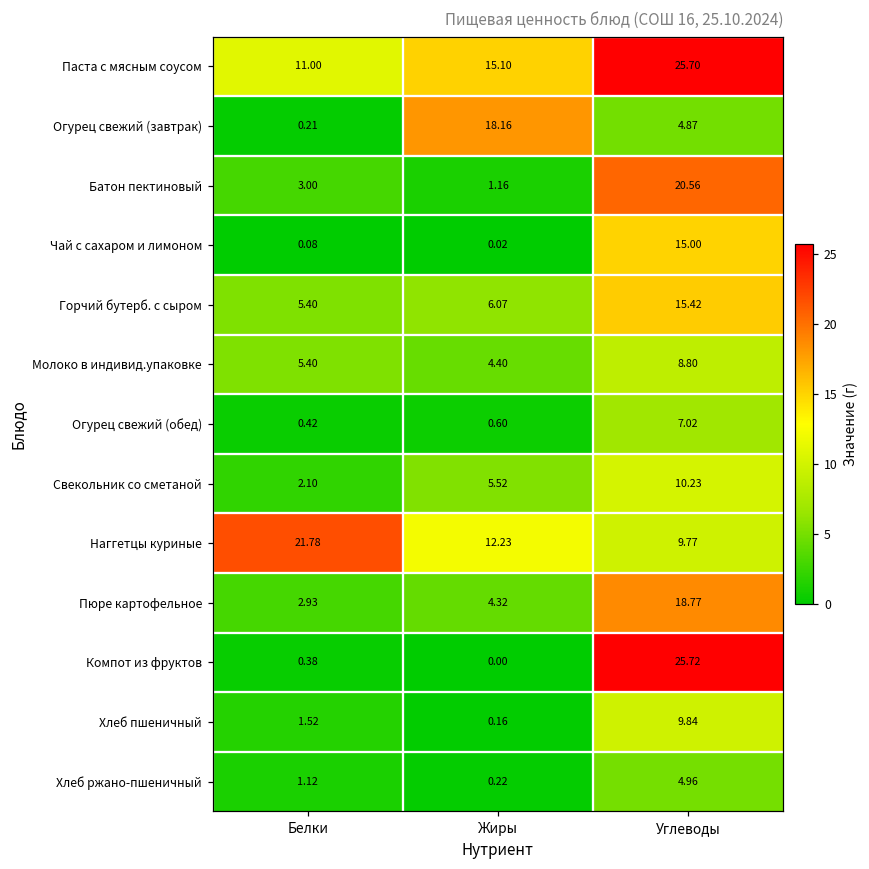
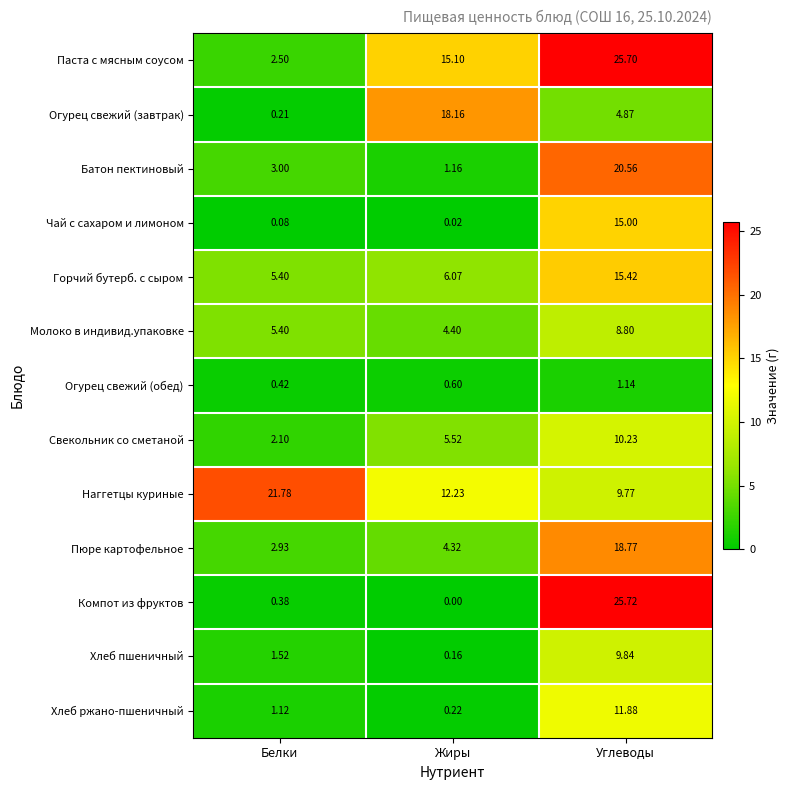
  {
    "Паста с мясным соусом": {
-     "Белки": 11.00,
+     "Белки": 2.50,
      "Жиры": 15.10,
      "Углеводы": 25.70
    },
    "Огурец свежий (завтрак)": {
      "Белки": 0.21,
      "Жиры": 18.16,
      "Углеводы": 4.87
    },
    "Батон пектиновый": {
      "Белки": 3.00,
      "Жиры": 1.16,
      "Углеводы": 20.56
    },
    "Чай с сахаром и лимоном": {
      "Белки": 0.08,
      "Жиры": 0.02,
      "Углеводы": 15.00
    },
    "Горчий бутерб. с сыром": {
      "Белки": 5.40,
      "Жиры": 6.07,
      "Углеводы": 15.42
    },
    "Молоко в индивид.упаковке": {
      "Белки": 5.40,
      "Жиры": 4.40,
      "Углеводы": 8.80
    },
    "Огурец свежий (обед)": {
      "Белки": 0.42,
      "Жиры": 0.60,
-     "Углеводы": 7.02
+     "Углеводы": 1.14
    },
    "Свекольник со сметаной": {
      "Белки": 2.10,
      "Жиры": 5.52,
      "Углеводы": 10.23
    },
    "Наггетцы куриные": {
      "Белки": 21.78,
      "Жиры": 12.23,
      "Углеводы": 9.77
    },
    "Пюре картофельное": {
      "Белки": 2.93,
      "Жиры": 4.32,
      "Углеводы": 18.77
    },
    "Компот из фруктов": {
      "Белки": 0.38,
      "Жиры": 0.00,
      "Углеводы": 25.72
    },
    "Хлеб пшеничный": {
      "Белки": 1.52,
      "Жиры": 0.16,
      "Углеводы": 9.84
    },
    "Хлеб ржано-пшеничный": {
      "Белки": 1.12,
      "Жиры": 0.22,
-     "Углеводы": 4.96
+     "Углеводы": 11.88
    }
  }
